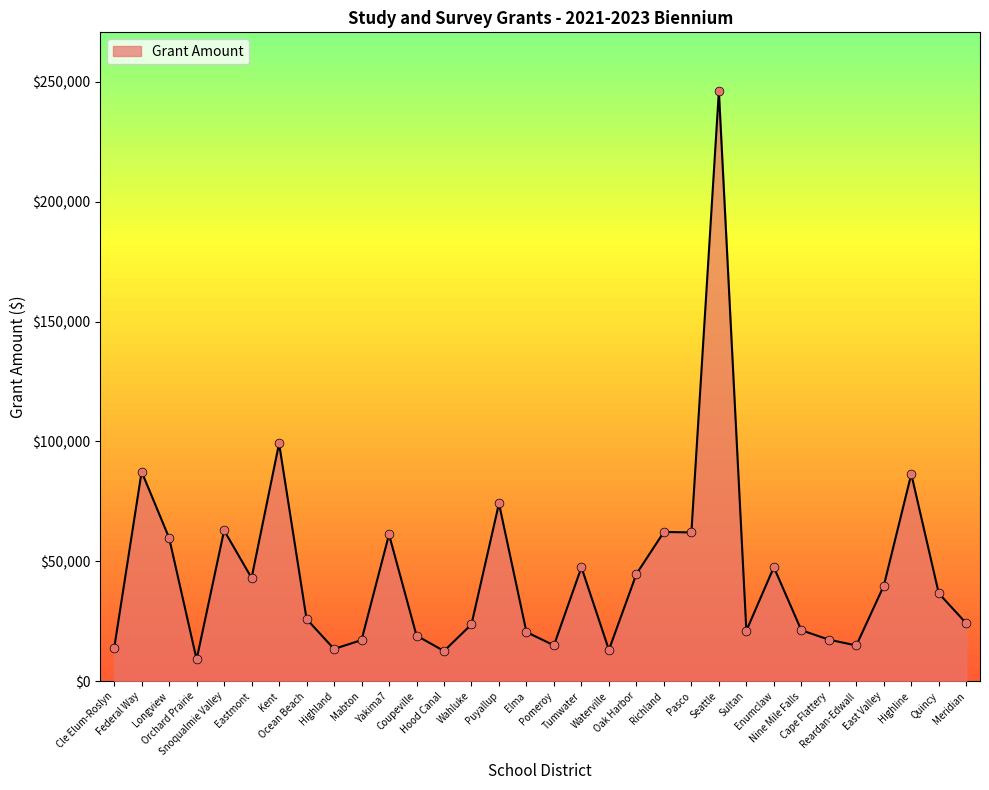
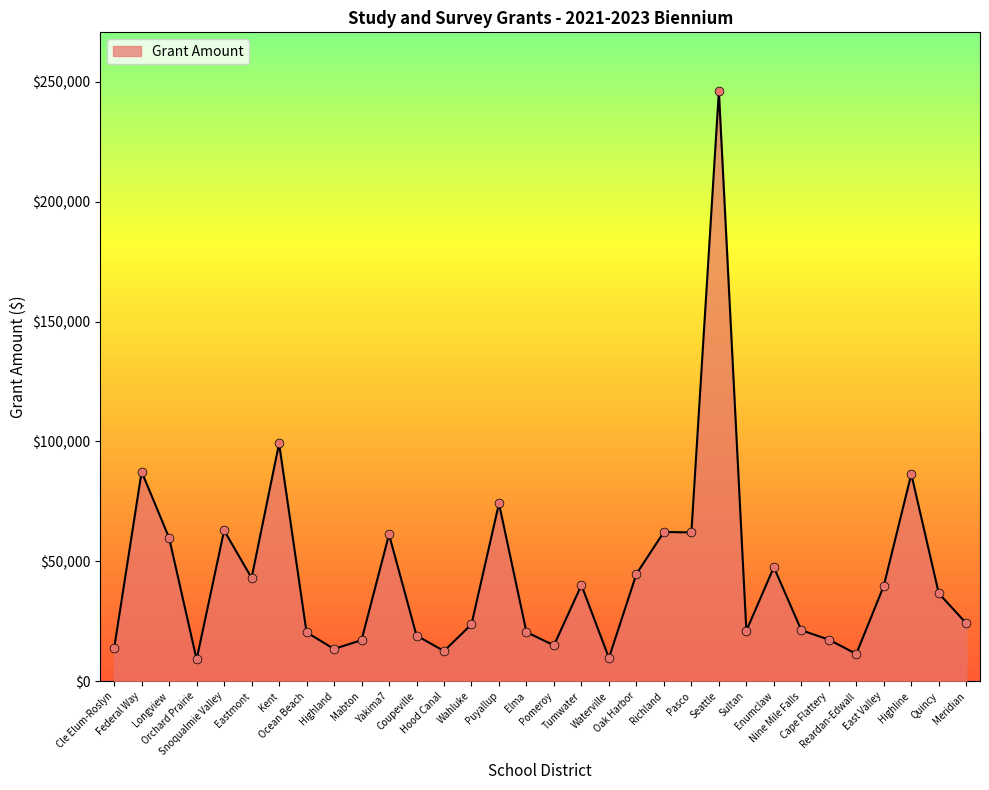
  {
    "Cle Elum-Roslyn": "$14,000",
    "Federal Way": "$87,000",
    "Longview": "$60,000",
    "Orchard Prairie": "$9,000",
    "Snoqualmie Valley": "$63,000",
    "Eastmont": "$43,000",
    "Kent": "$99,000",
-   "Ocean Beach": "$26,000",
+   "Ocean Beach": "$20,000",
    "Highland": "$13,000",
    "Mabton": "$17,000",
    "Yakima7": "$61,000",
    "Coupeville": "$19,000",
    "Hood Canal": "$13,000",
    "Wahluke": "$24,000",
    "Puyallup": "$74,000",
    "Elma": "$20,000",
    "Pomeroy": "$15,000",
-   "Tumwater": "$48,000",
-   "Waterville": "$13,000",
+   "Tumwater": "$40,000",
+   "Waterville": "$10,000",
    "Oak Harbor": "$45,000",
    "Richland": "$62,000",
    "Pasco": "$62,000",
    "Seattle": "$246,000",
    "Sultan": "$21,000",
    "Enumclaw": "$48,000",
    "Nine Mile Falls": "$21,000",
    "Cape Flattery": "$17,000",
-   "Reardan-Edwall": "$15,000",
+   "Reardan-Edwall": "$11,000",
    "East Valley": "$40,000",
    "Highline": "$86,000",
    "Quincy": "$37,000",
    "Meridian": "$24,000"
  }
